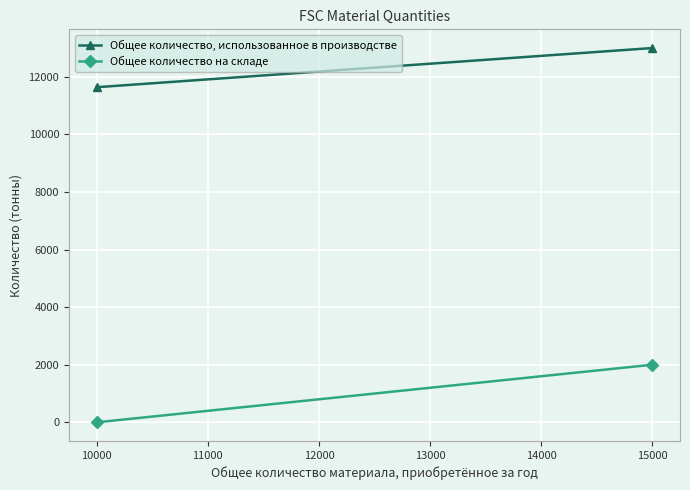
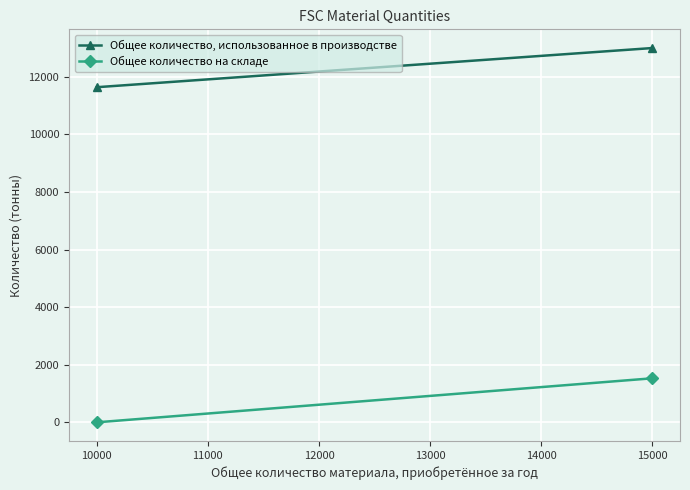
  {
    "Общее количество, использованное в производстве": {
      "10000": 11600,
      "15000": 13000
    },
    "Общее количество на складе": {
      "10000": 0,
-     "15000": 2000
+     "15000": 1500
    }
  }
